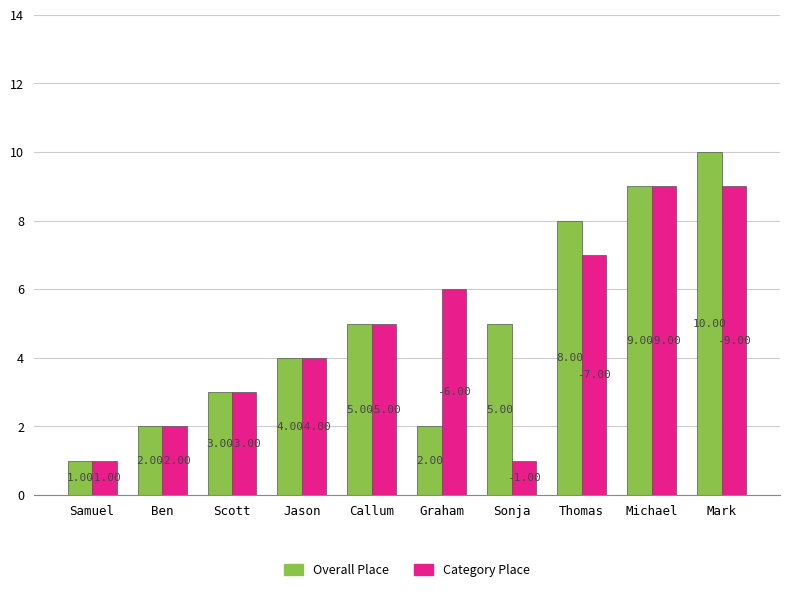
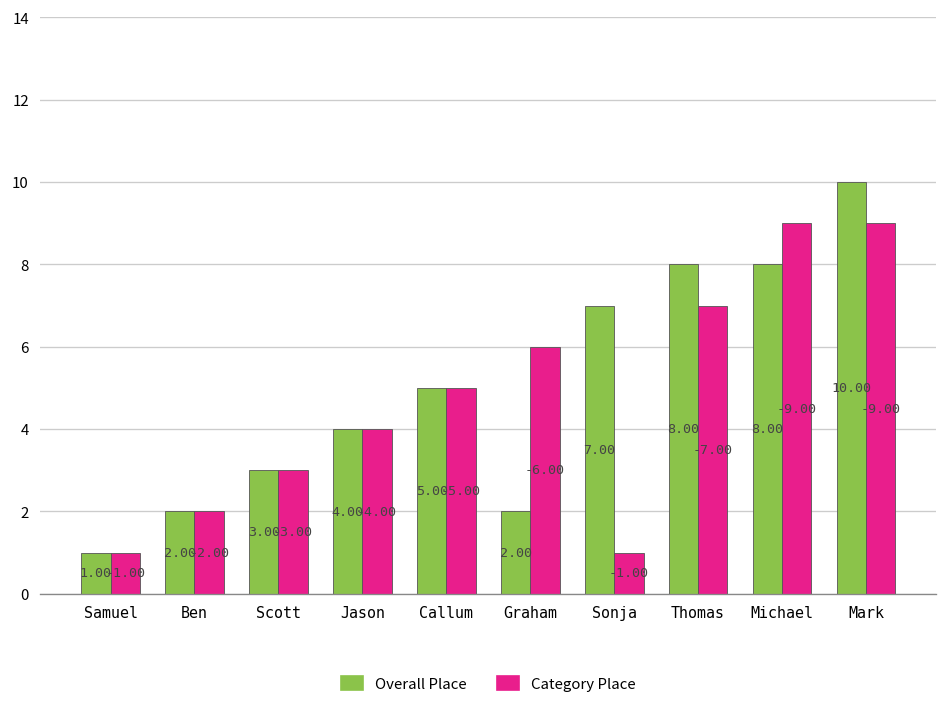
  {
    "Overall Place": {
      "Graham": 2.00,
-     "Sonja": 5.00,
+     "Sonja": 7.00,
      "Thomas": 8.00,
-     "Michael": 9.00,
+     "Michael": 8.00,
      "Mark": 10.00
    }
  }
